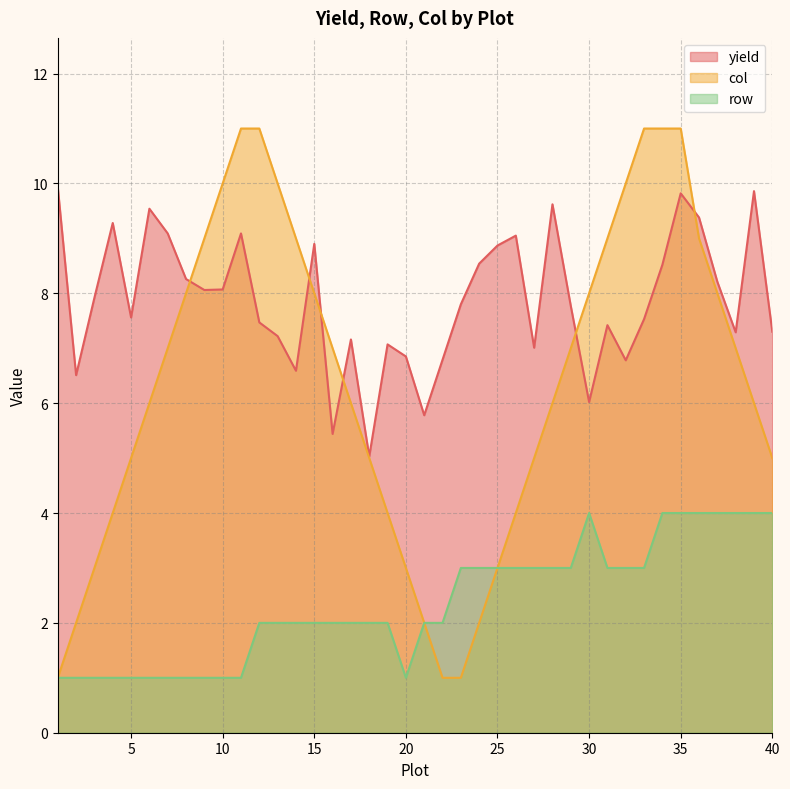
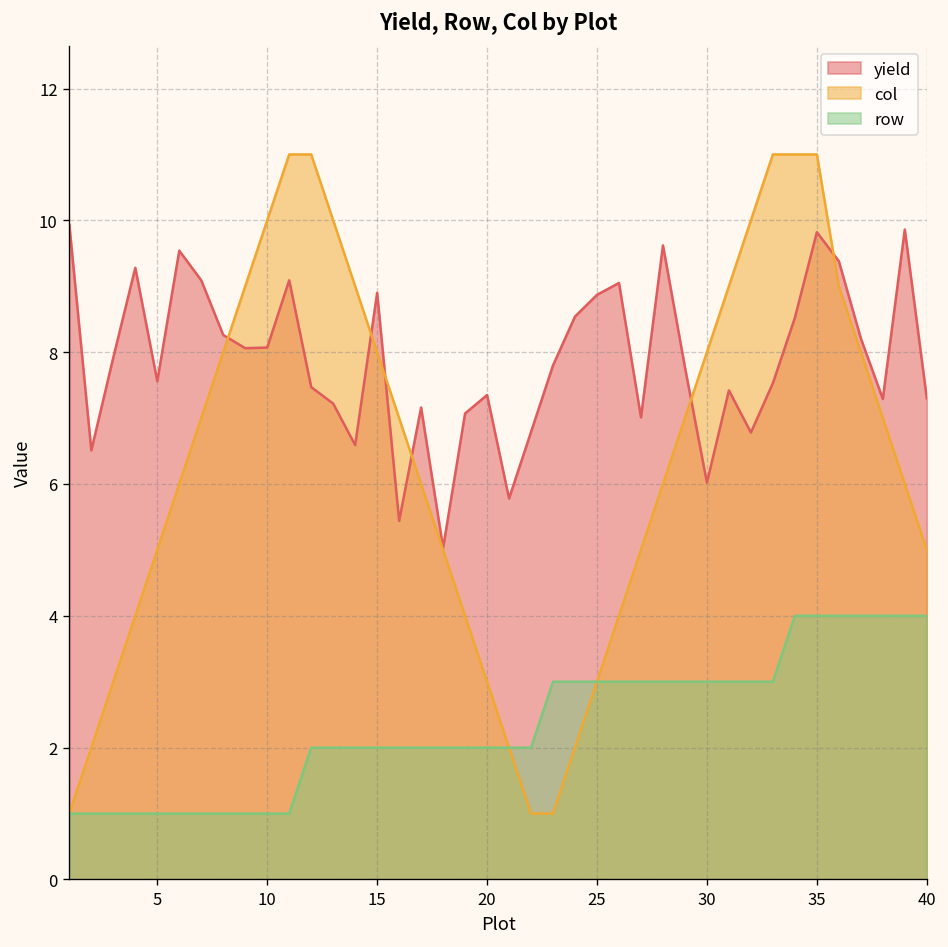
  {
    "yield": {
      "5": 7.6,
      "10": 8.1,
      "15": 8.9,
-     "20": 6.9,
+     "20": 7.4,
      "25": 8.9,
      "30": 6.0,
      "35": 9.8,
      "40": 7.3
    },
    "col": {
      "5": 5.0,
      "10": 10.0,
      "15": 8.0,
      "20": 3.0,
      "30": 8.0,
      "35": 11.0,
      "40": 5.0
    },
    "row": {
      "5": 1,
      "10": 1,
      "15": 2,
-     "20": 1,
-     "30": 4,
+     "20": 2,
+     "30": 3,
      "35": 4,
      "40": 4
    }
  }
